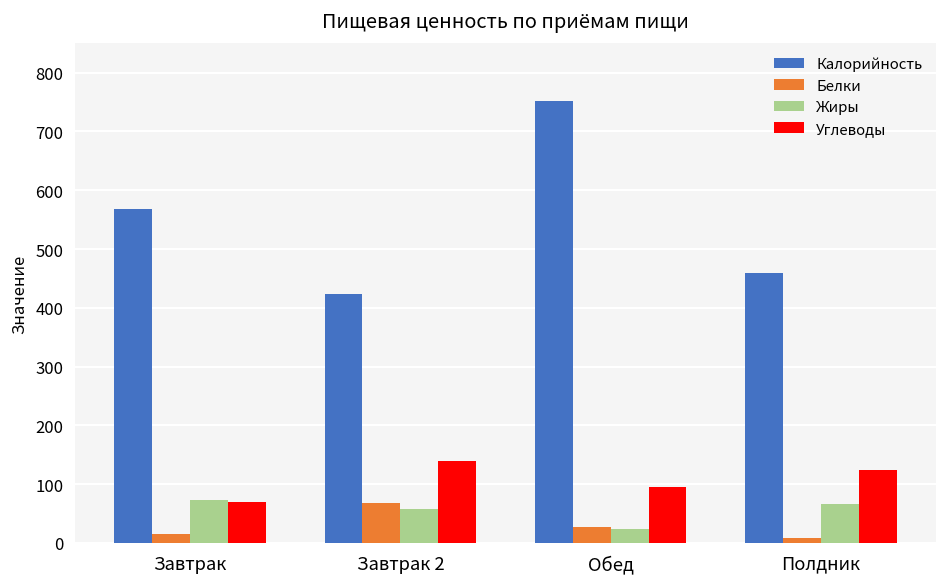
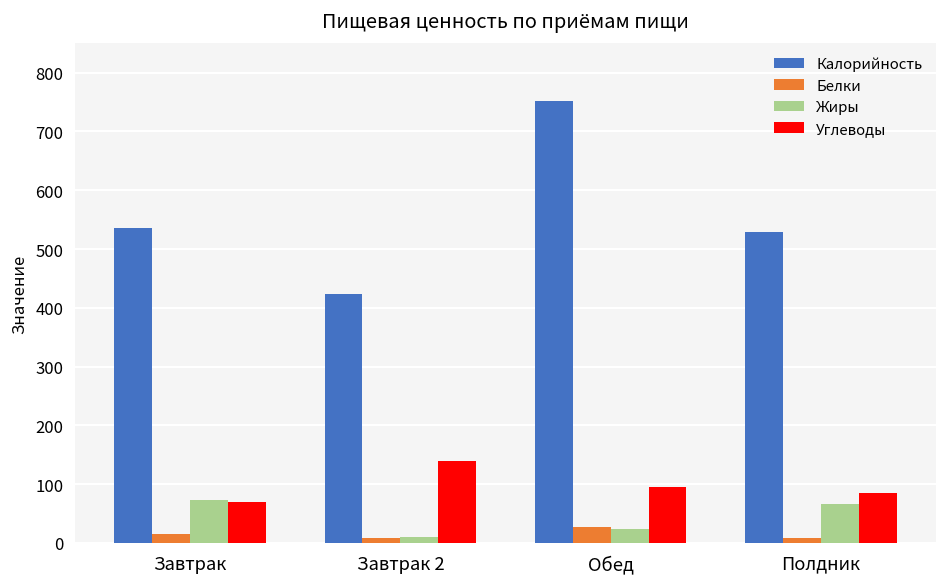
  {
    "Калорийность": {
-     "Завтрак": 570,
+     "Завтрак": 540,
      "Завтрак 2": 420,
      "Обед": 750,
-     "Полдник": 460
+     "Полдник": 530
    },
    "Белки": {
      "Завтрак": 10,
-     "Завтрак 2": 70,
+     "Завтрак 2": 10,
      "Обед": 30,
      "Полдник": 10
    },
    "Жиры": {
      "Завтрак": 70,
-     "Завтрак 2": 60,
+     "Завтрак 2": 10,
      "Обед": 20,
      "Полдник": 70
    },
    "Углеводы": {
      "Завтрак": 70,
      "Завтрак 2": 140,
      "Обед": 100,
-     "Полдник": 120
+     "Полдник": 80
    }
  }
